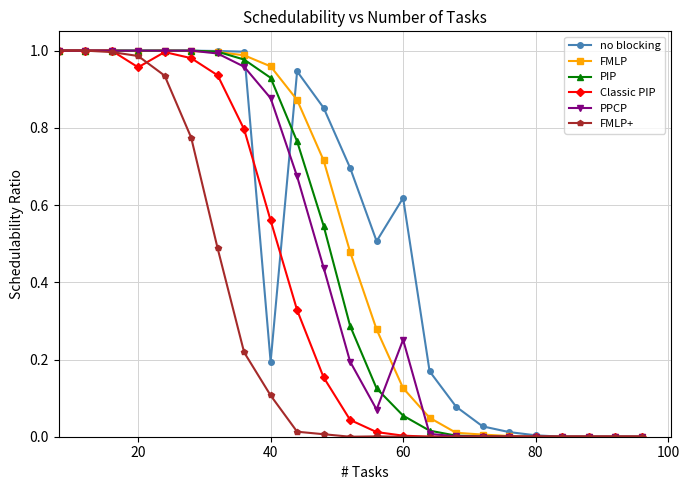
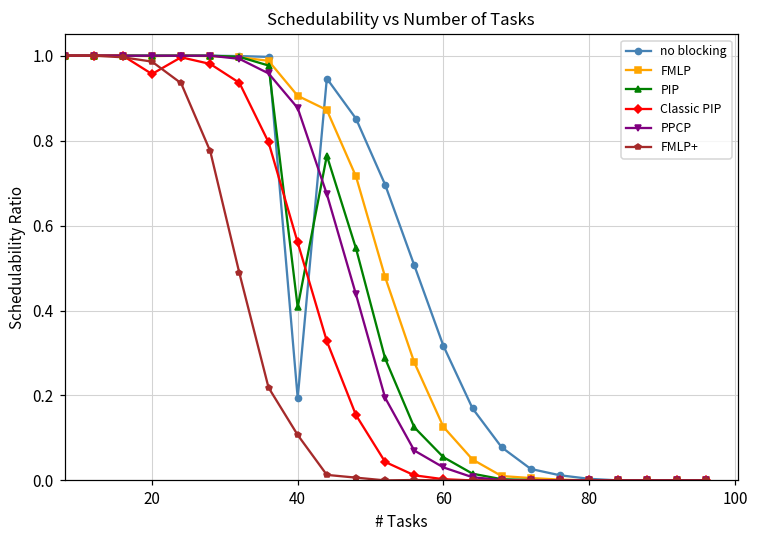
  {
    "no blocking": {
      "40": 0.19,
-     "60": 0.62
+     "60": 0.32
    },
    "FMLP": {
-     "40": 0.96,
+     "40": 0.91,
      "60": 0.13
    },
    "PIP": {
-     "40": 0.93,
+     "40": 0.41,
      "60": 0.05
    },
    "Classic PIP": {
      "20": 0.96,
      "40": 0.56
    },
    "PPCP": {
      "40": 0.88,
-     "60": 0.25
+     "60": 0.03
    },
    "FMLP+": {
      "20": 0.99,
      "40": 0.11
    }
  }
